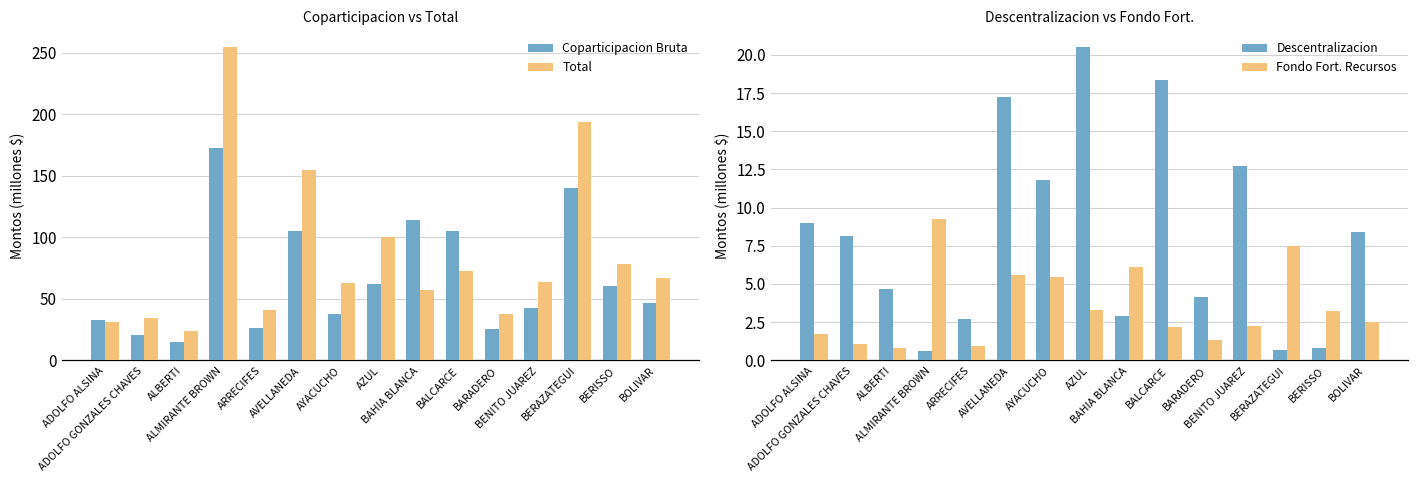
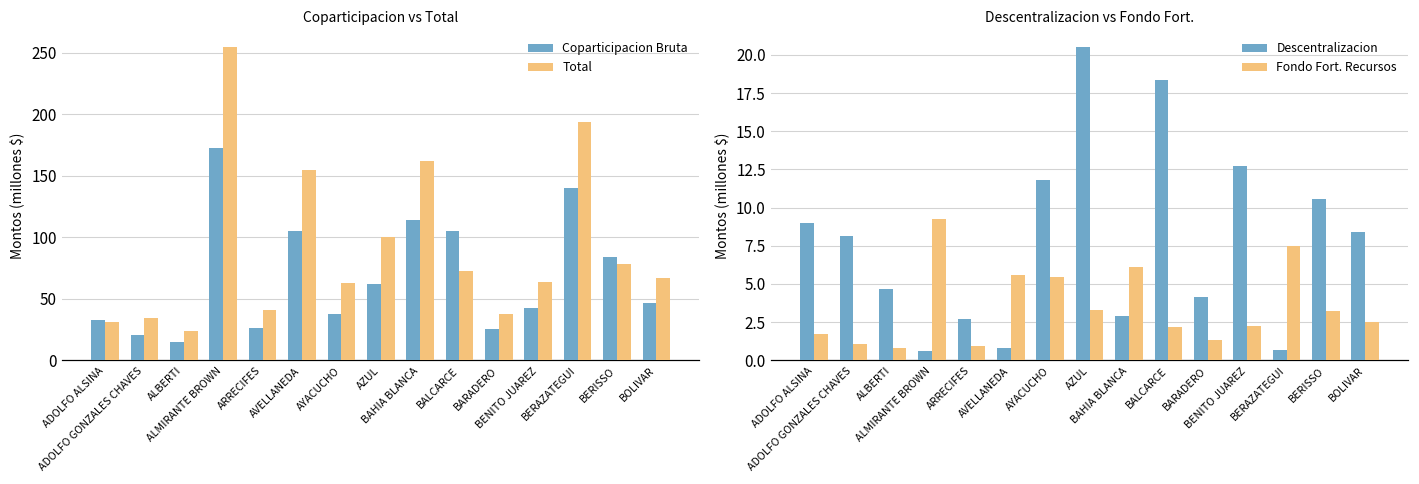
  {
    "Coparticipacion vs Total": {
      "Coparticipacion Bruta": {
        "ADOLFO ALSINA": 33,
        "ADOLFO GONZALES CHAVES": 20,
        "ALBERTI": 15,
        "ALMIRANTE BROWN": 173,
        "ARRECIFES": 26,
        "AVELLANEDA": 105,
        "AYACUCHO": 38,
        "AZUL": 62,
        "BAHIA BLANCA": 114,
        "BALCARCE": 105,
        "BARADERO": 25,
        "BENITO JUAREZ": 42,
        "BERAZATEGUI": 140,
-       "BERISSO": 61,
+       "BERISSO": 84,
        "BOLIVAR": 47
      },
      "Total": {
        "ADOLFO ALSINA": 31,
        "ADOLFO GONZALES CHAVES": 35,
        "ALBERTI": 23,
        "ALMIRANTE BROWN": 255,
        "ARRECIFES": 41,
        "AVELLANEDA": 155,
        "AYACUCHO": 63,
        "AZUL": 100,
-       "BAHIA BLANCA": 57,
+       "BAHIA BLANCA": 162,
        "BALCARCE": 72,
        "BARADERO": 38,
        "BENITO JUAREZ": 64,
        "BERAZATEGUI": 194,
        "BERISSO": 78,
        "BOLIVAR": 67
      }
    },
    "Descentralizacion vs Fondo Fort.": {
      "Descentralizacion": {
        "ADOLFO ALSINA": 9.0,
        "ADOLFO GONZALES CHAVES": 8.2,
        "ALBERTI": 4.6,
        "ALMIRANTE BROWN": 0.6,
        "ARRECIFES": 2.7,
-       "AVELLANEDA": 17.2,
+       "AVELLANEDA": 0.8,
        "AYACUCHO": 11.8,
        "AZUL": 20.5,
        "BAHIA BLANCA": 2.9,
        "BALCARCE": 18.4,
        "BARADERO": 4.1,
        "BENITO JUAREZ": 12.7,
        "BERAZATEGUI": 0.7,
-       "BERISSO": 0.8,
+       "BERISSO": 10.6,
        "BOLIVAR": 8.4
      },
      "Fondo Fort. Recursos": {
        "ADOLFO ALSINA": 1.7,
        "ADOLFO GONZALES CHAVES": 1.1,
        "ALBERTI": 0.8,
        "ALMIRANTE BROWN": 9.3,
        "ARRECIFES": 0.9,
        "AVELLANEDA": 5.6,
        "AYACUCHO": 5.5,
        "AZUL": 3.3,
        "BAHIA BLANCA": 6.1,
        "BALCARCE": 2.2,
        "BARADERO": 1.4,
        "BENITO JUAREZ": 2.3,
        "BERAZATEGUI": 7.5,
        "BERISSO": 3.3,
        "BOLIVAR": 2.5
      }
    }
  }
